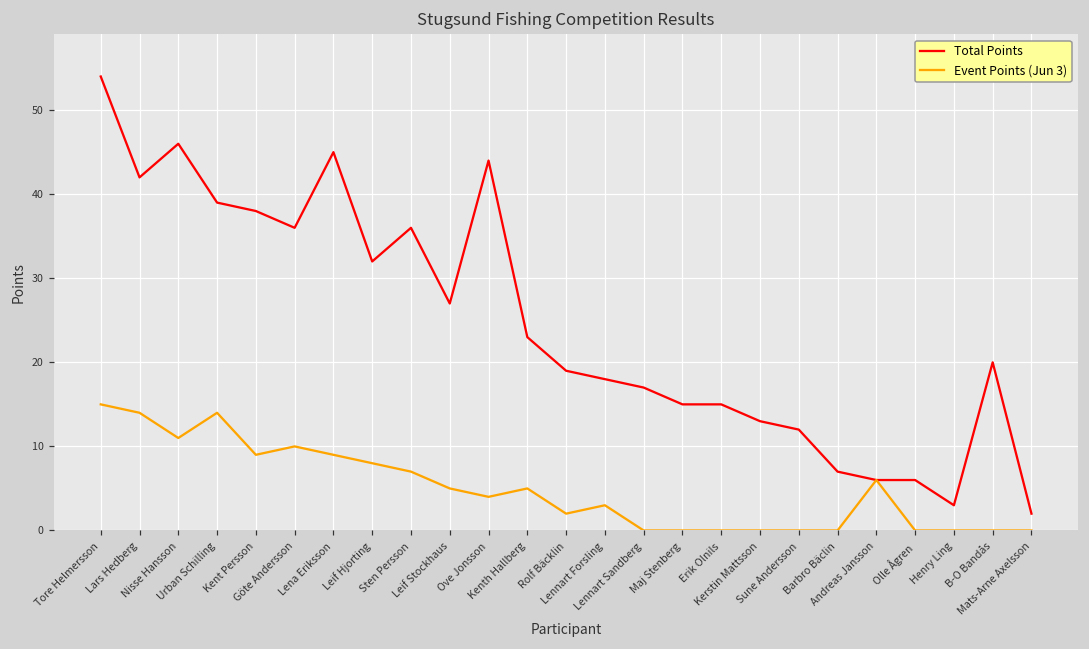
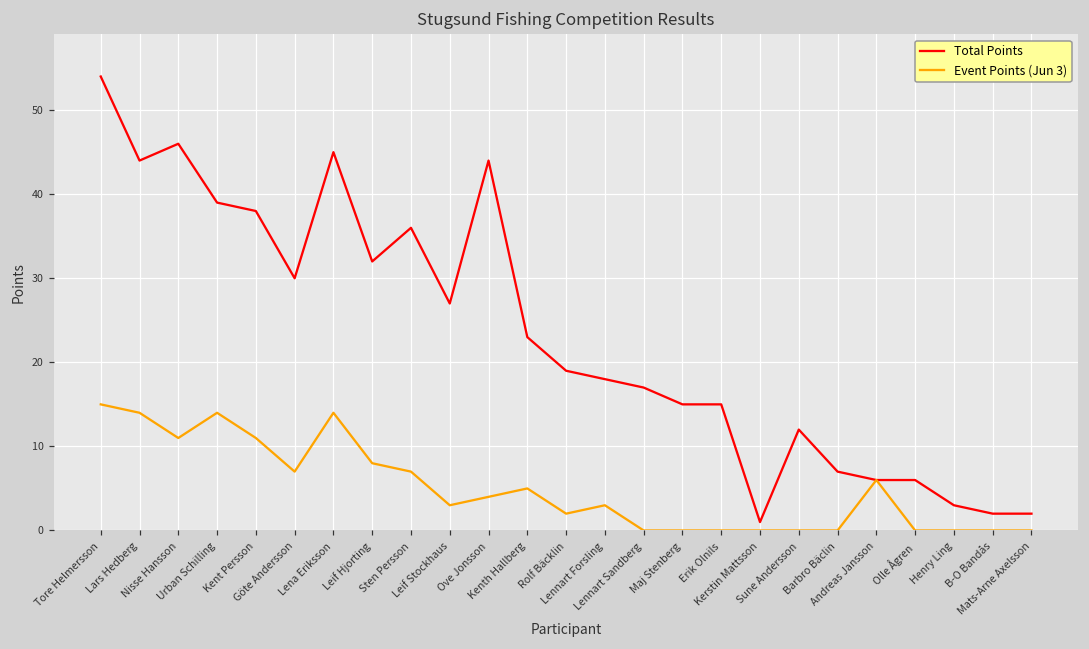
  {
    "Total Points": {
      "Tore Helmersson": 54,
-     "Lars Hedberg": 42,
+     "Lars Hedberg": 44,
      "Nisse Hansson": 46,
      "Urban Schilling": 39,
      "Kent Persson": 38,
-     "Göte Andersson": 36,
+     "Göte Andersson": 30,
      "Lena Eriksson": 45,
      "Leif Hjorting": 32,
      "Sten Persson": 36,
      "Leif Stockhaus": 27,
      "Ove Jonsson": 44,
      "Kenth Hallberg": 23,
      "Rolf Bäcklin": 19,
      "Lennart Forsling": 18,
      "Lennart Sandberg": 17,
      "Maj Stenberg": 15,
      "Erik Olnils": 15,
-     "Kerstin Mattsson": 13,
+     "Kerstin Mattsson": 1,
      "Sune Andersson": 12,
      "Barbro Bäclin": 7,
      "Olle Ågren": 6,
      "Henry Ling": 3,
-     "B-O Bandås": 20,
+     "B-O Bandås": 2,
      "Mats-Arne Axelsson": 2
    },
    "Event Points (Jun 3)": {
      "Tore Helmersson": 15,
      "Lars Hedberg": 14,
      "Nisse Hansson": 11,
      "Urban Schilling": 14,
-     "Kent Persson": 9,
-     "Göte Andersson": 10,
-     "Lena Eriksson": 9,
+     "Kent Persson": 11,
+     "Göte Andersson": 7,
+     "Lena Eriksson": 14,
      "Leif Hjorting": 8,
      "Sten Persson": 7,
-     "Leif Stockhaus": 5,
+     "Leif Stockhaus": 3,
      "Ove Jonsson": 4,
      "Kenth Hallberg": 5,
      "Rolf Bäcklin": 2,
      "Lennart Forsling": 3,
      "Lennart Sandberg": 0,
      "Maj Stenberg": 0,
      "Erik Olnils": 0,
      "Kerstin Mattsson": 0,
      "Sune Andersson": 0,
      "Barbro Bäclin": 0,
      "Olle Ågren": 0,
      "Henry Ling": 0,
      "B-O Bandås": 0,
      "Mats-Arne Axelsson": 0
    }
  }
